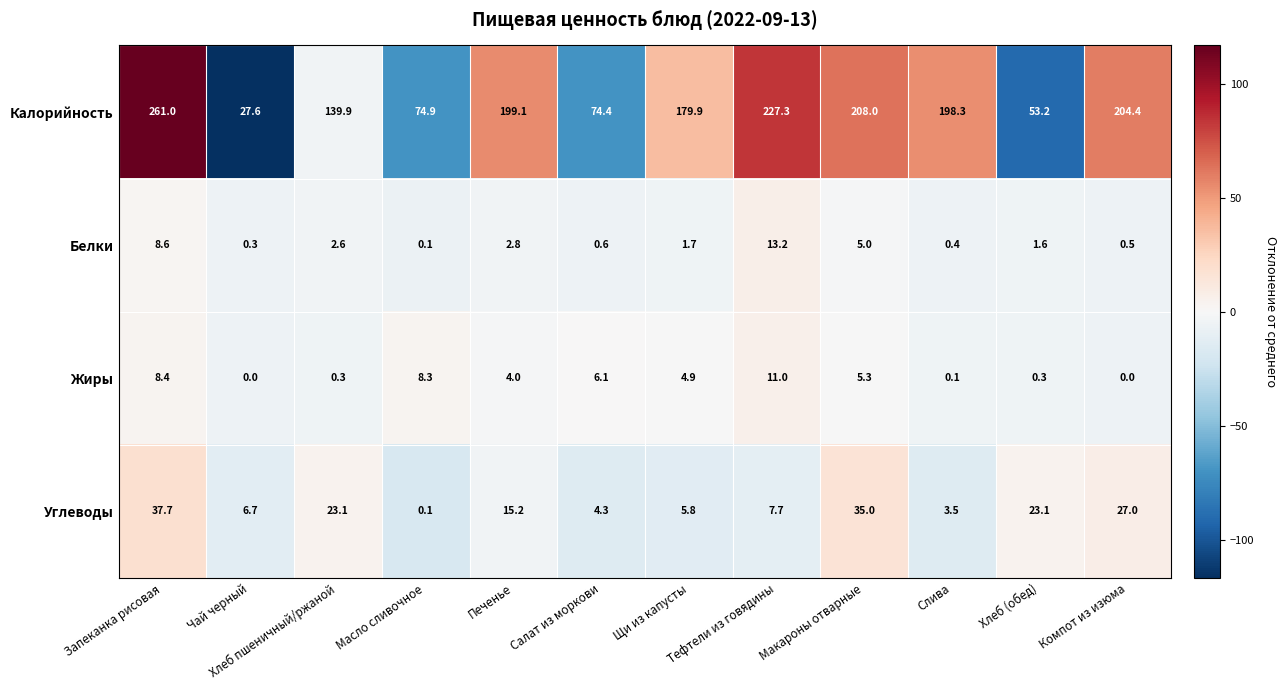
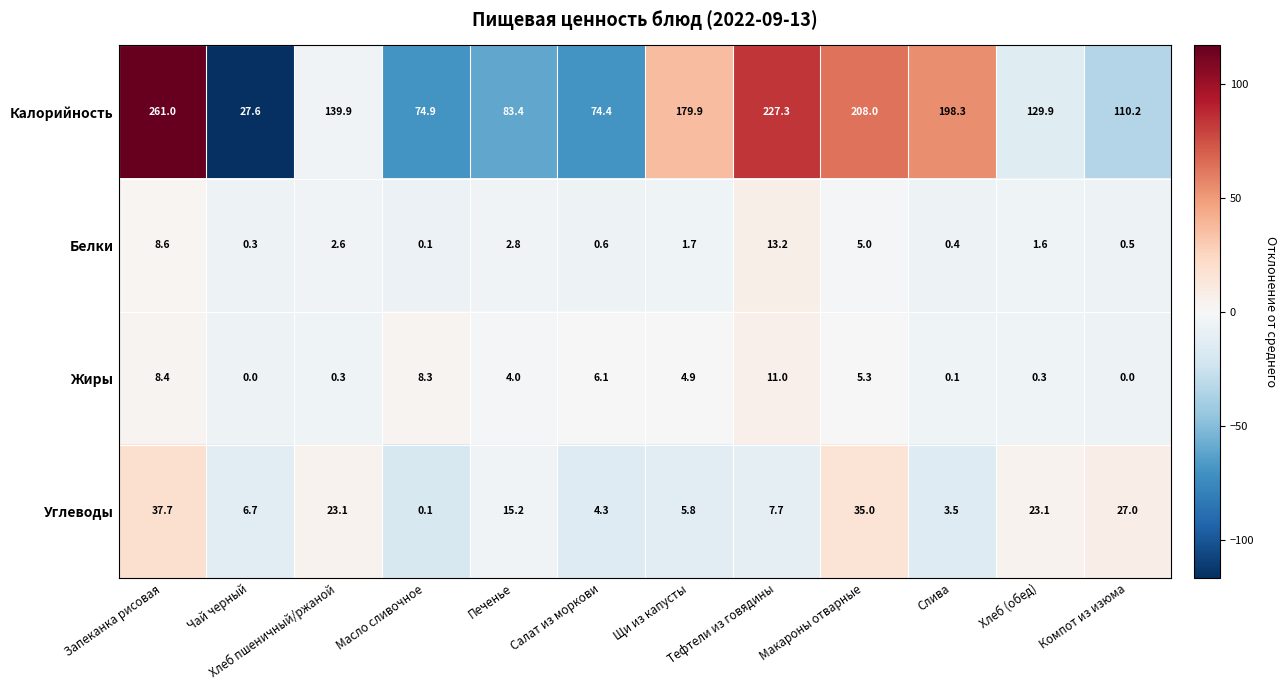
  {
    "Калорийность": {
      "Запеканка рисовая": 261.0,
      "Чай черный": 27.6,
      "Хлеб пшеничный/ржаной": 139.9,
      "Масло сливочное": 74.9,
-     "Печенье": 199.1,
+     "Печенье": 83.4,
      "Салат из моркови": 74.4,
      "Щи из капусты": 179.9,
      "Тефтели из говядины": 227.3,
      "Макароны отварные": 208.0,
      "Слива": 198.3,
-     "Хлеб (обед)": 53.2,
-     "Компот из изюма": 204.4
+     "Хлеб (обед)": 129.9,
+     "Компот из изюма": 110.2
    },
    "Белки": {
      "Запеканка рисовая": 8.6,
      "Чай черный": 0.3,
      "Хлеб пшеничный/ржаной": 2.6,
      "Масло сливочное": 0.1,
      "Печенье": 2.8,
      "Салат из моркови": 0.6,
      "Щи из капусты": 1.7,
      "Тефтели из говядины": 13.2,
      "Макароны отварные": 5.0,
      "Слива": 0.4,
      "Хлеб (обед)": 1.6,
      "Компот из изюма": 0.5
    },
    "Жиры": {
      "Запеканка рисовая": 8.4,
      "Чай черный": 0.0,
      "Хлеб пшеничный/ржаной": 0.3,
      "Масло сливочное": 8.3,
      "Печенье": 4.0,
      "Салат из моркови": 6.1,
      "Щи из капусты": 4.9,
      "Тефтели из говядины": 11.0,
      "Макароны отварные": 5.3,
      "Слива": 0.1,
      "Хлеб (обед)": 0.3,
      "Компот из изюма": 0.0
    },
    "Углеводы": {
      "Запеканка рисовая": 37.7,
      "Чай черный": 6.7,
      "Хлеб пшеничный/ржаной": 23.1,
      "Масло сливочное": 0.1,
      "Печенье": 15.2,
      "Салат из моркови": 4.3,
      "Щи из капусты": 5.8,
      "Тефтели из говядины": 7.7,
      "Макароны отварные": 35.0,
      "Слива": 3.5,
      "Хлеб (обед)": 23.1,
      "Компот из изюма": 27.0
    }
  }
